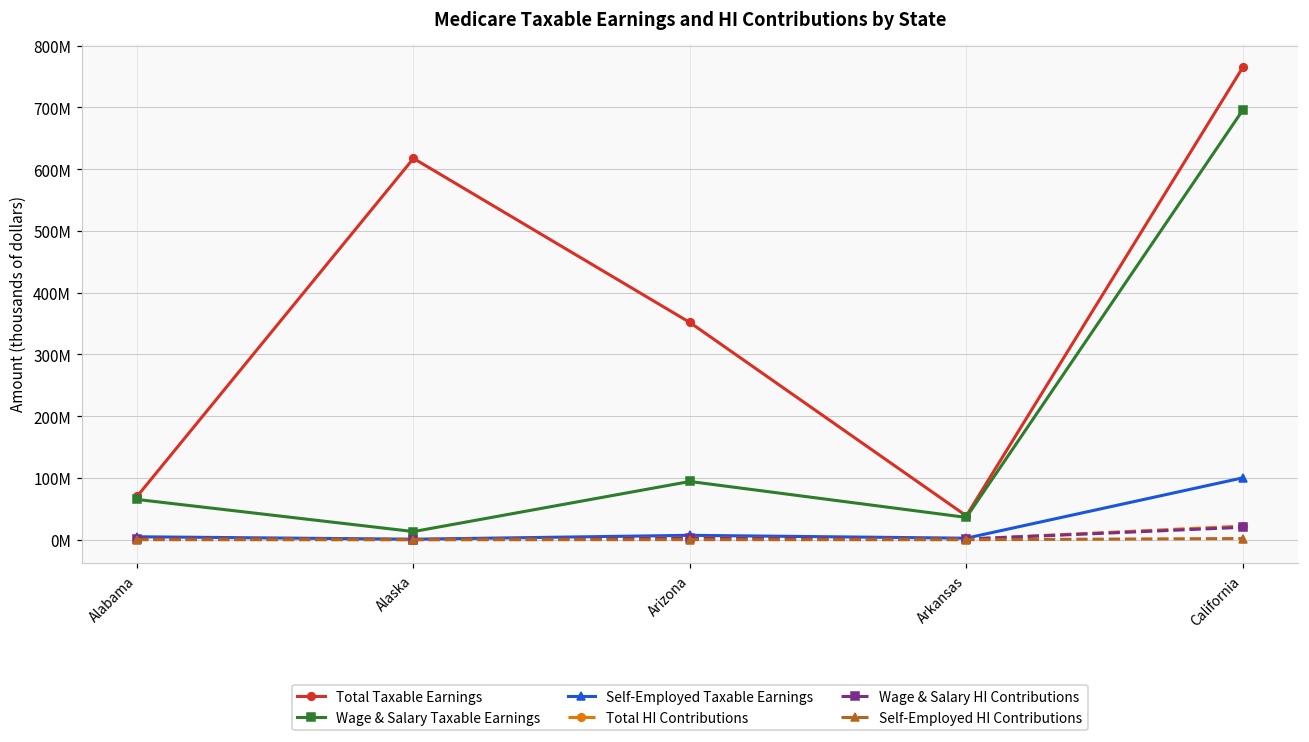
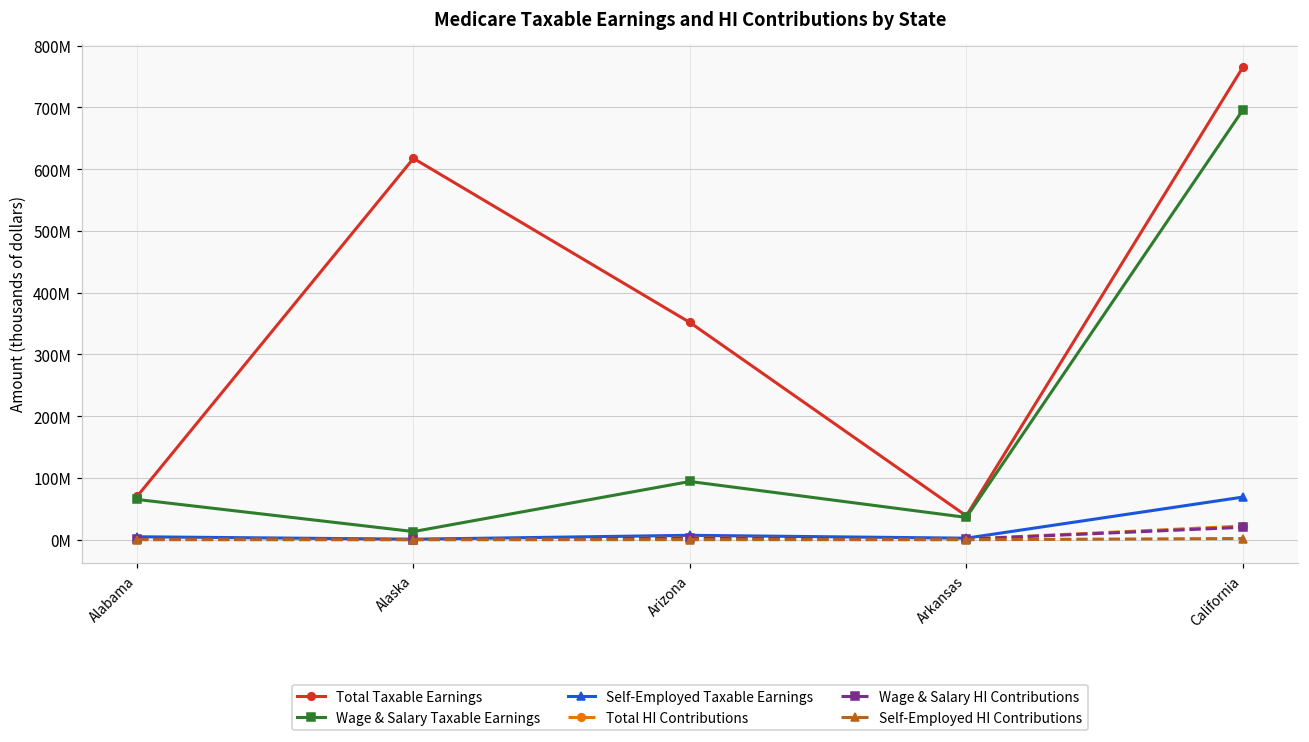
  {
    "Total Taxable Earnings": {
      "Alabama": 70000000,
      "Alaska": 620000000,
      "Arizona": 350000000,
      "California": 760000000
    },
    "Wage & Salary Taxable Earnings": {
      "Alabama": 70000000,
      "Alaska": 10000000,
      "Arizona": 90000000,
      "California": 700000000
    },
    "Self-Employed Taxable Earnings": {
-     "California": 100000000
+     "California": 70000000
    }
  }
